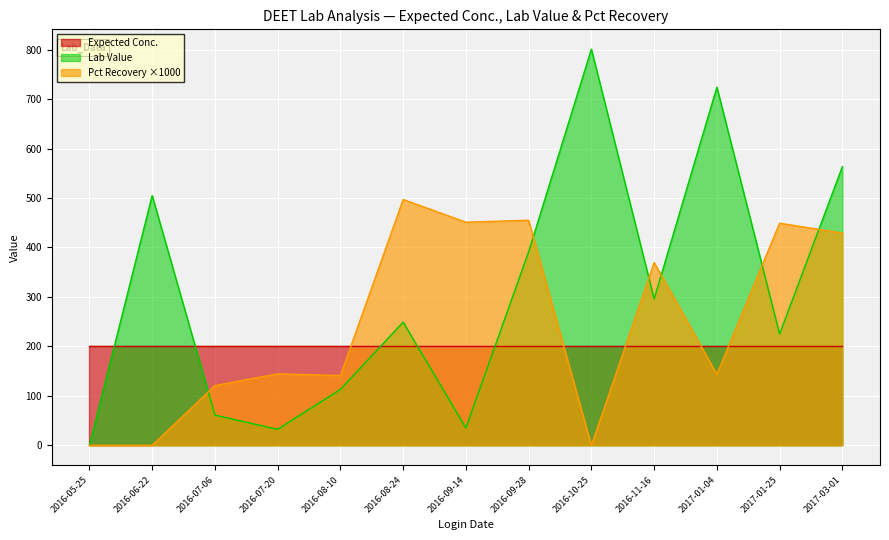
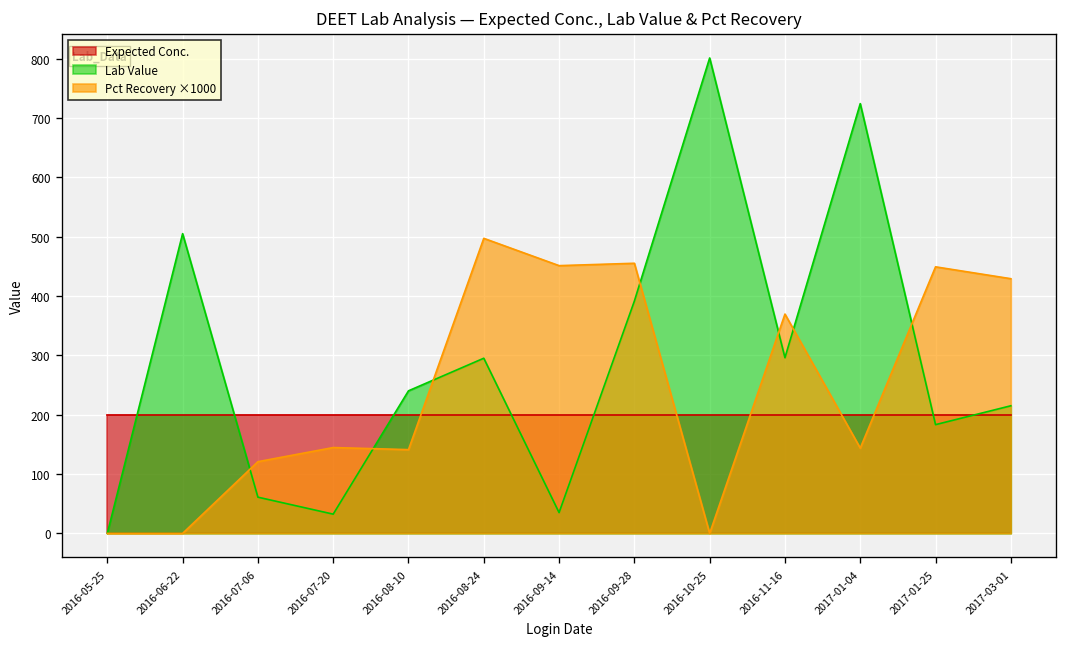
  {
    "Expected Conc.": {
      "2016-05-25": 200,
      "2016-06-22": 200,
      "2016-07-06": 200,
      "2016-07-20": 200,
      "2016-08-10": 200,
      "2016-08-24": 200,
      "2016-09-14": 200,
      "2016-09-28": 200,
      "2016-10-25": 200,
      "2016-11-16": 200,
      "2017-01-04": 200,
      "2017-01-25": 200,
      "2017-03-01": 200
    },
    "Lab Value": {
      "2016-06-22": 510,
      "2016-07-06": 60,
      "2016-07-20": 30,
-     "2016-08-10": 110,
-     "2016-08-24": 250,
+     "2016-08-10": 240,
+     "2016-08-24": 300,
      "2016-09-14": 40,
      "2016-09-28": 390,
      "2016-10-25": 800,
      "2016-11-16": 300,
      "2017-01-04": 720,
-     "2017-01-25": 230,
-     "2017-03-01": 560
+     "2017-01-25": 180,
+     "2017-03-01": 220
    },
    "Pct Recovery ×1000": {
      "2016-06-22": 0,
      "2016-07-06": 120,
      "2016-07-20": 140,
      "2016-08-10": 140,
      "2016-08-24": 500,
      "2016-09-14": 450,
      "2016-09-28": 460,
      "2016-10-25": 0,
      "2016-11-16": 370,
      "2017-01-04": 140,
      "2017-01-25": 450,
      "2017-03-01": 430
    }
  }
